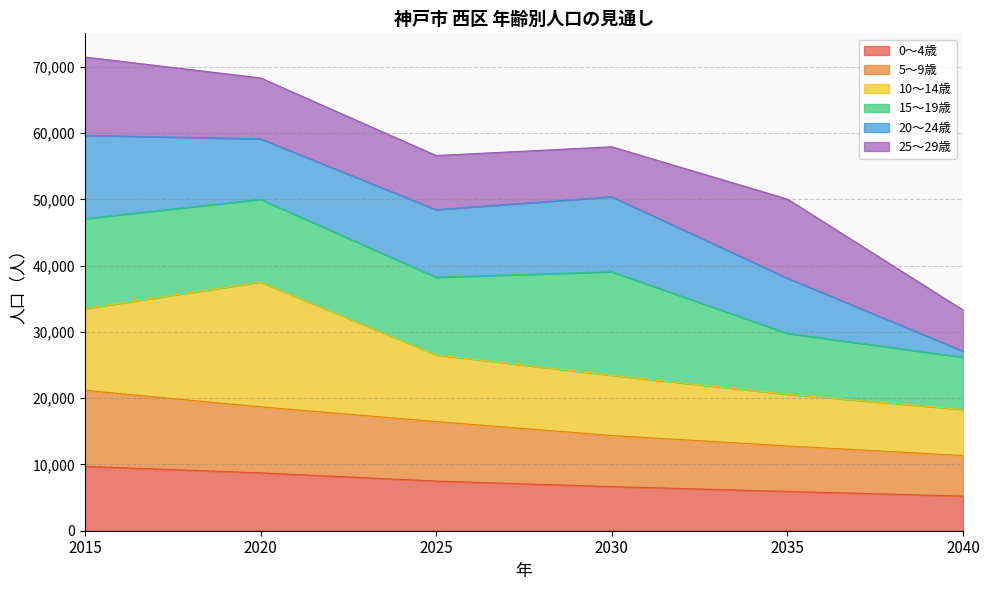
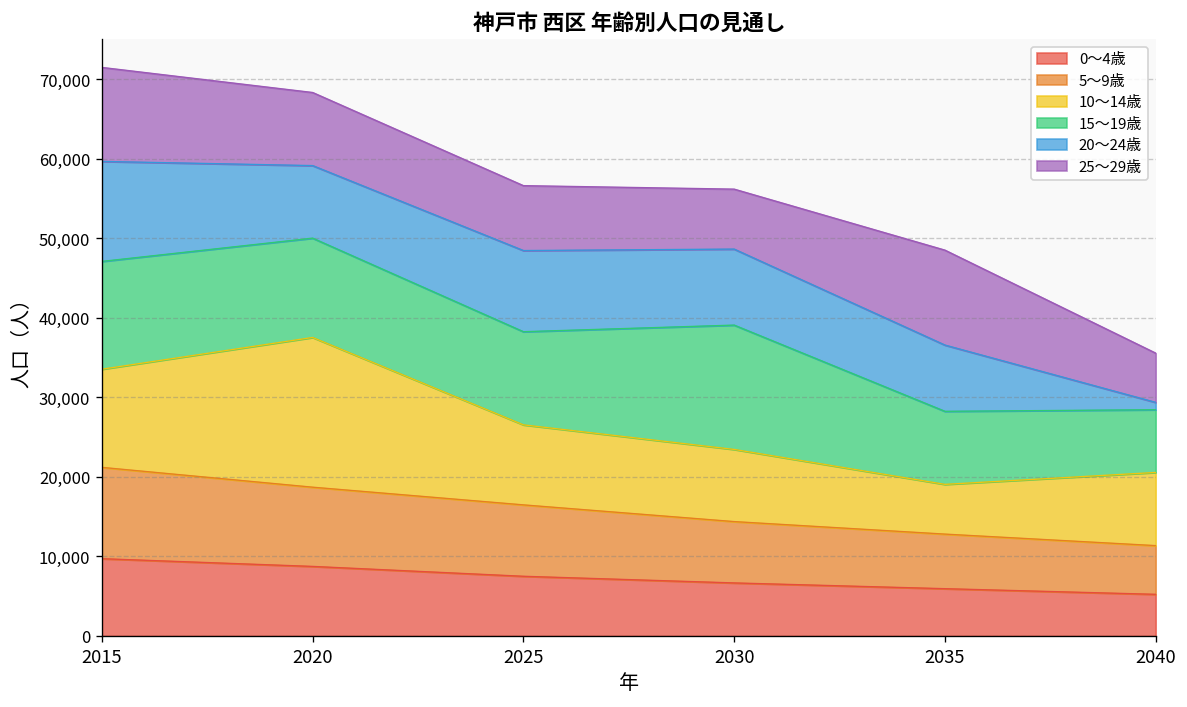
  {
    "10～14歳": {
      "2015": "12,000",
      "2020": "19,000",
      "2025": "10,000",
      "2030": "9,000",
-     "2035": "8,000",
-     "2040": "7,000"
+     "2035": "6,000",
+     "2040": "9,000"
    },
    "15～19歳": {
      "2015": "14,000",
      "2020": "12,000",
      "2025": "12,000",
      "2030": "16,000",
      "2035": "9,000",
      "2040": "8,000"
    },
    "20～24歳": {
      "2015": "13,000",
      "2020": "9,000",
      "2025": "10,000",
-     "2030": "11,000",
+     "2030": "10,000",
      "2035": "8,000",
      "2040": "1,000"
    },
    "25～29歳": {
      "2015": "12,000",
      "2020": "9,000",
      "2025": "8,000",
      "2030": "8,000",
      "2035": "12,000",
      "2040": "6,000"
    }
  }
